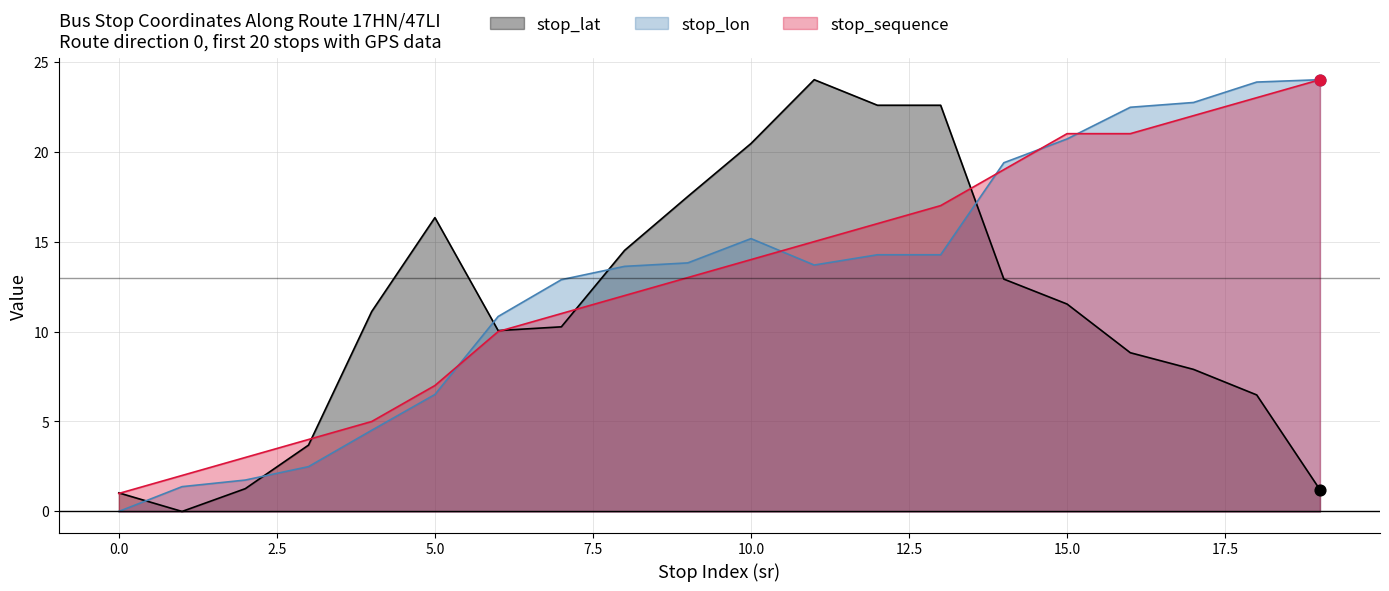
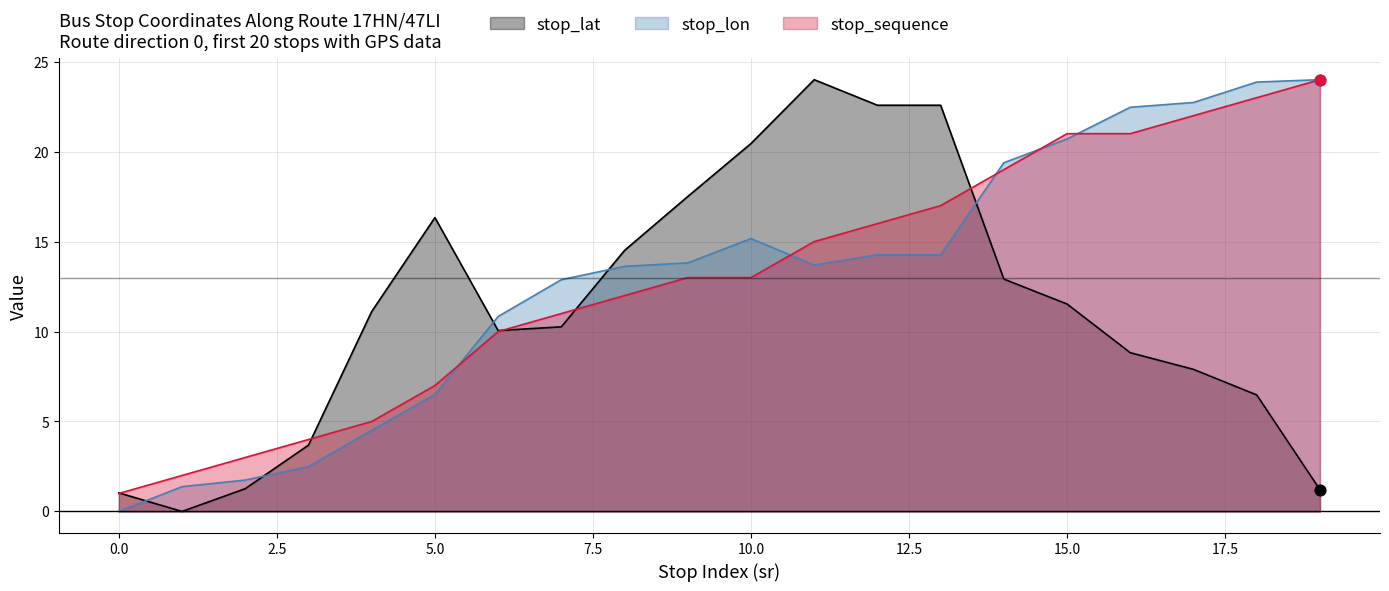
  {
    "stop_sequence": {
      "5.0": 7,
-     "10.0": 14,
+     "10.0": 13,
      "15.0": 21
    }
  }
